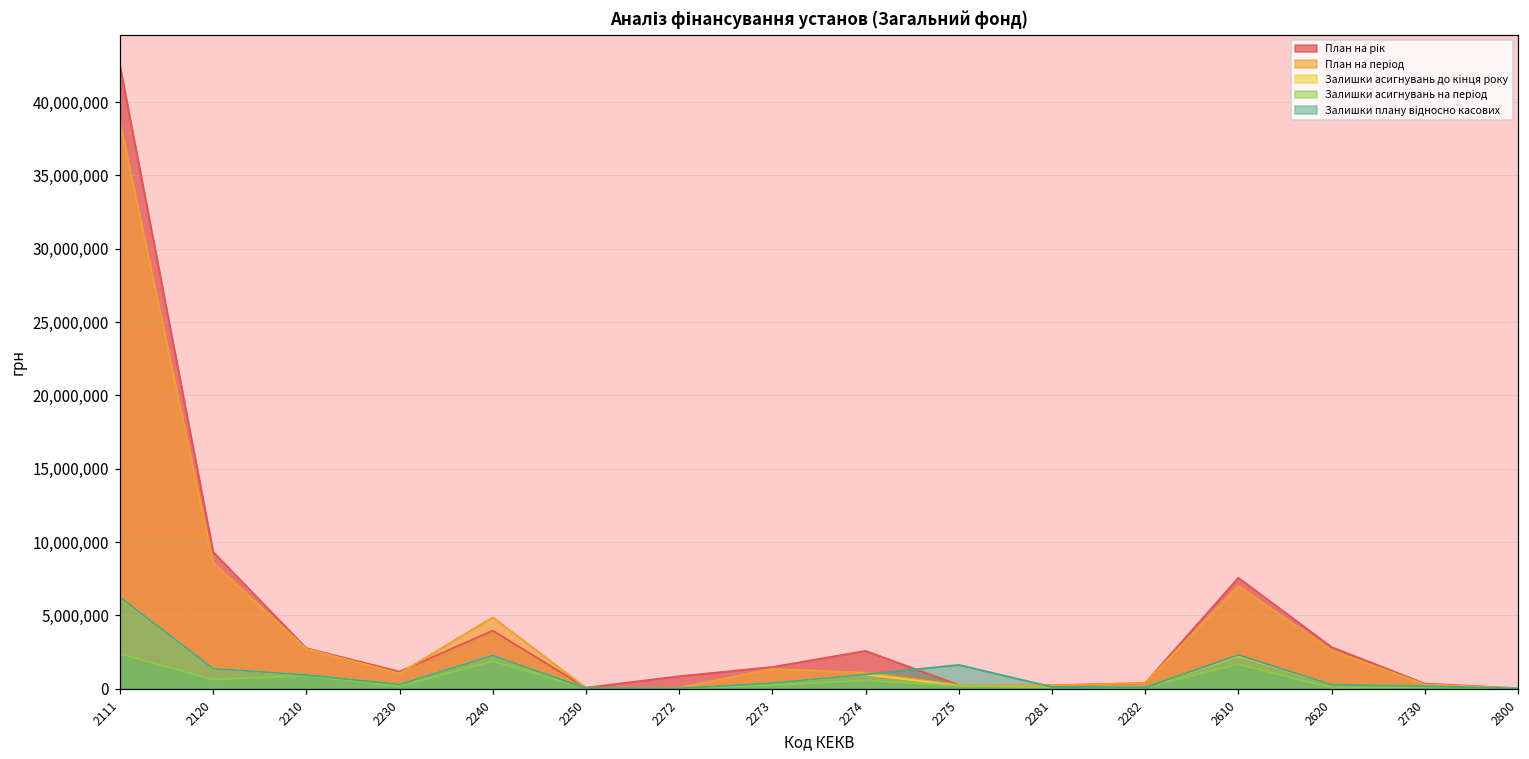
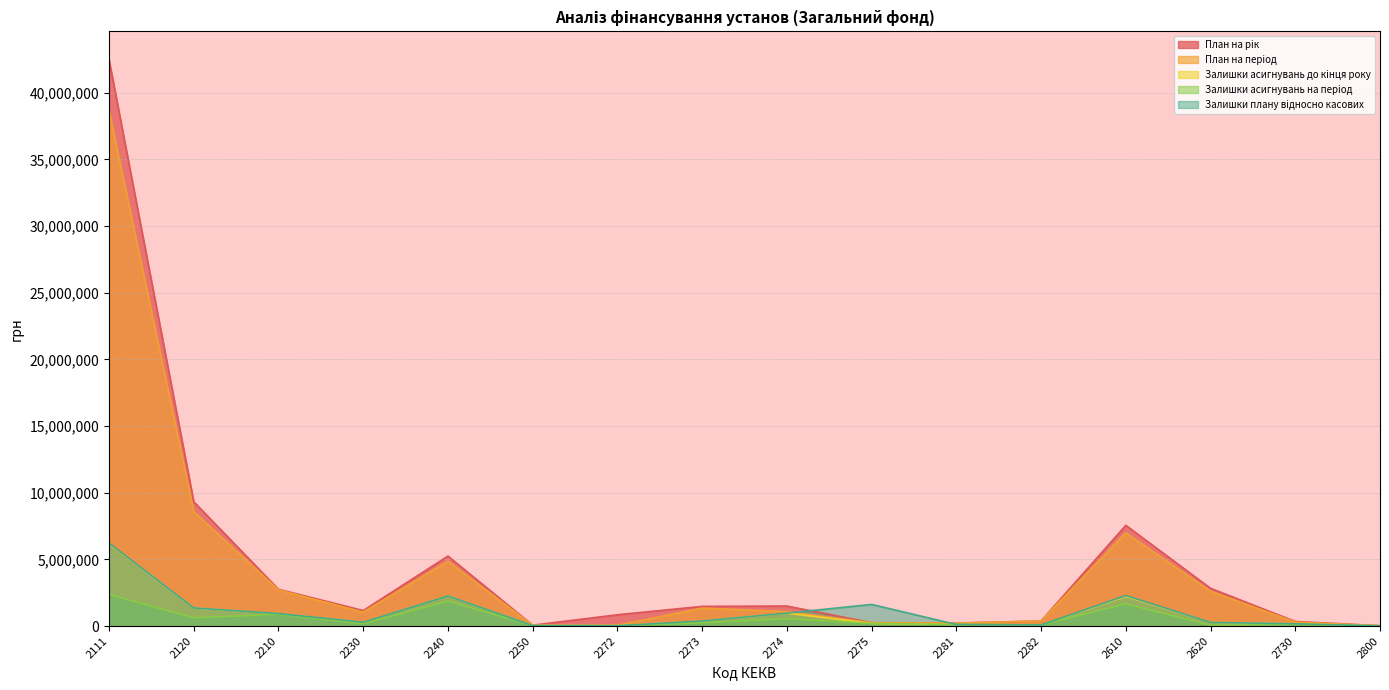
  {
    "План на рік": {
      "2111": "42,500,000",
      "2120": "9,300,000",
-     "2240": "4,000,000",
+     "2240": "5,200,000",
      "2272": "800,000",
-     "2274": "2,600,000",
+     "2274": "1,500,000",
      "2610": "7,600,000",
      "2620": "2,800,000"
    },
    "Залишки асигнувань на період": {
      "2111": "2,400,000",
      "2120": "600,000",
      "2240": "1,900,000",
      "2274": "600,000",
      "2610": "1,700,000",
      "2620": "100,000"
    },
    "Залишки плану відносно касових": {
      "2275": "1,600,000"
    }
  }
